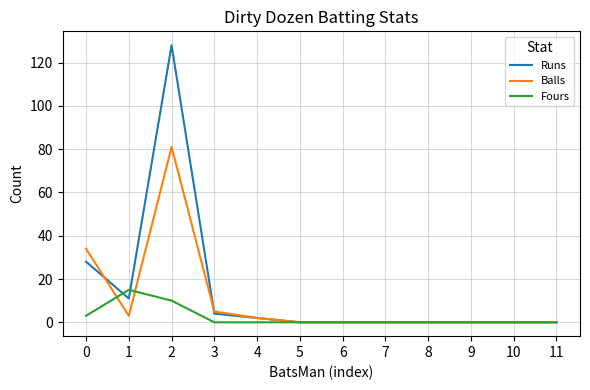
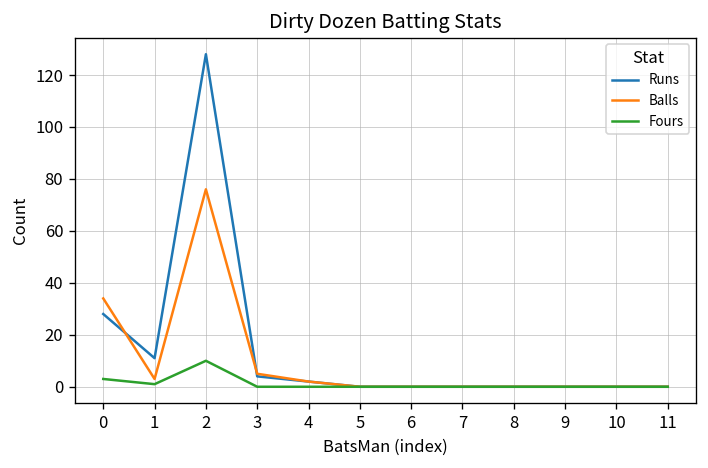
  {
    "Runs": {
      "0": 28,
      "1": 11,
      "2": 128
    },
    "Balls": {
      "0": 34,
      "1": 3,
-     "2": 81
+     "2": 76
    },
    "Fours": {
      "0": 3,
-     "1": 15,
+     "1": 1,
      "2": 10,
      "3": 0,
      "4": 0
    }
  }
